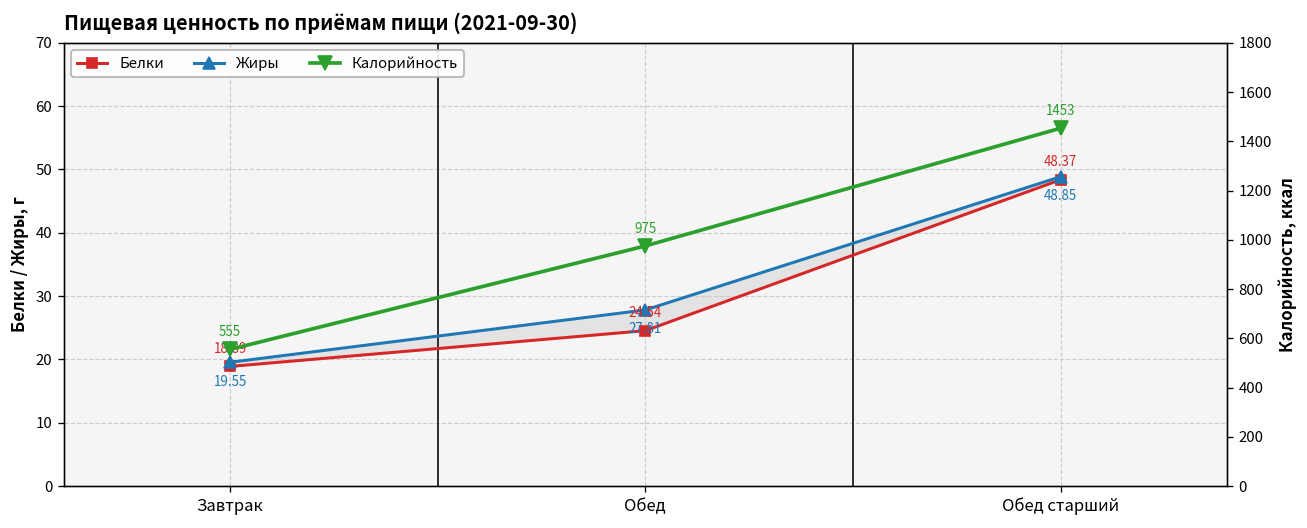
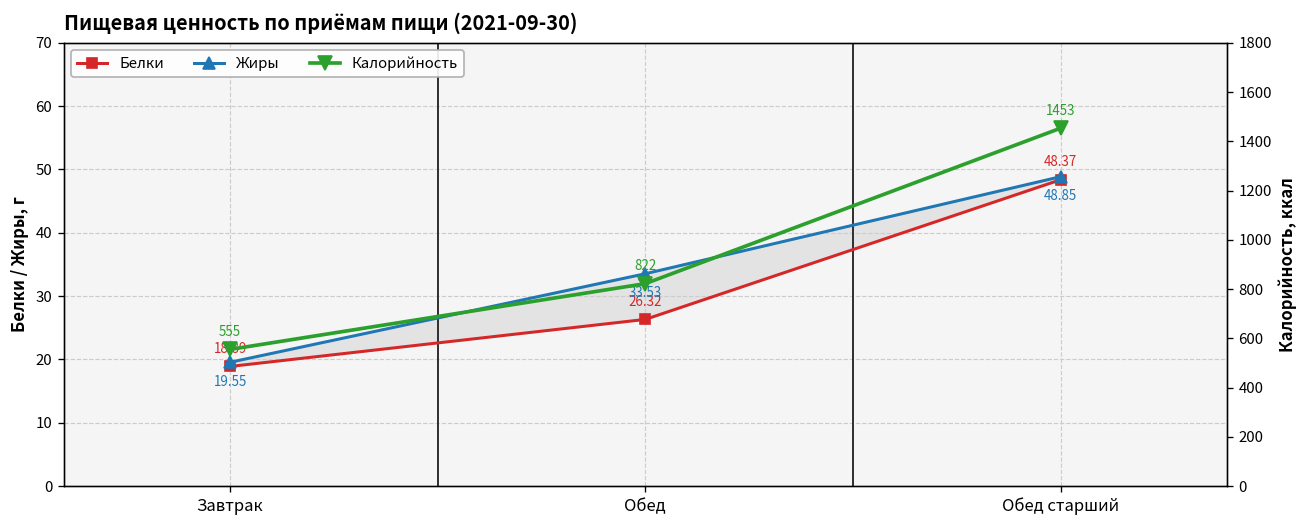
  {
    "Белки": {
-     "Обед": 24.54
+     "Обед": 26.32
    },
    "Жиры": {
      "Завтрак": 19.55,
-     "Обед": 27.81
+     "Обед": 33.53
    },
    "Калорийность": {
      "Завтрак": 555,
-     "Обед": 975,
+     "Обед": 822,
      "Обед старший": 1453
    }
  }
